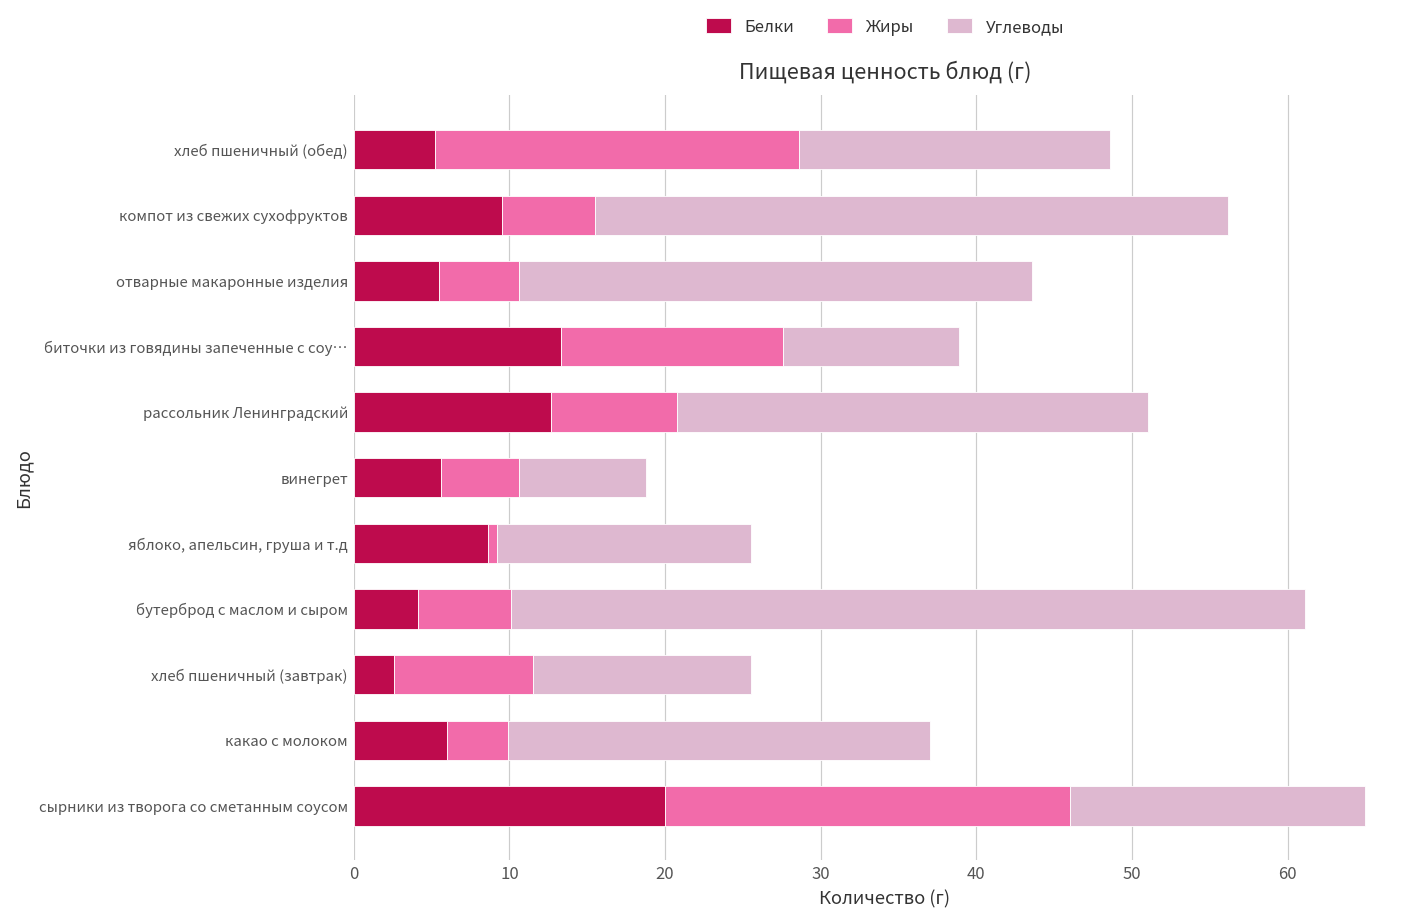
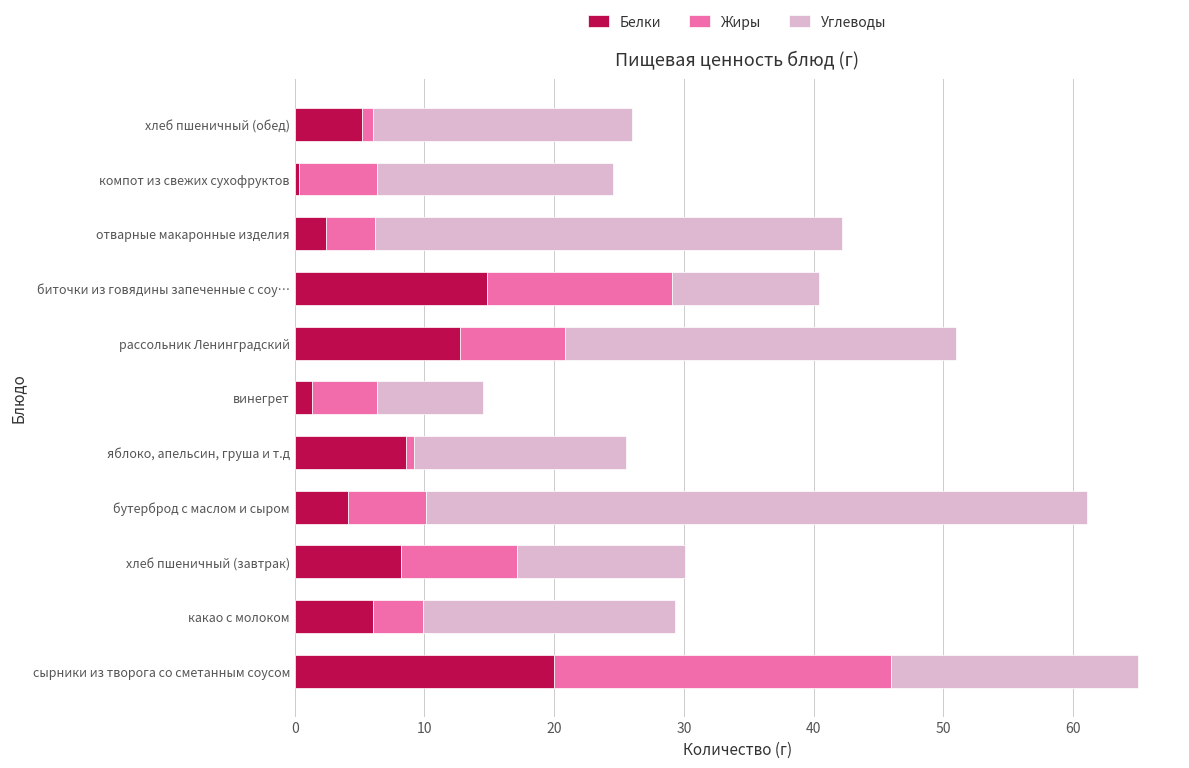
  {
    "Белки": {
      "хлеб пшеничный (обед)": 5.2,
-     "компот из свежих сухофруктов": 9.5,
-     "отварные макаронные изделия": 5.5,
-     "биточки из говядины запеченные с соу…": 13.3,
+     "компот из свежих сухофруктов": 0.3,
+     "отварные макаронные изделия": 2.4,
+     "биточки из говядины запеченные с соу…": 14.8,
      "рассольник Ленинградский": 12.7,
-     "винегрет": 5.6,
+     "винегрет": 1.3,
      "яблоко, апельсин, груша и т.д": 8.6,
      "бутерброд с маслом и сыром": 4.1,
-     "хлеб пшеничный (завтрак)": 2.6,
+     "хлеб пшеничный (завтрак)": 8.2,
      "какао с молоком": 6.0,
      "сырники из творога со сметанным соусом": 20.0
    },
    "Жиры": {
-     "хлеб пшеничный (обед)": 23.4,
+     "хлеб пшеничный (обед)": 0.8,
      "компот из свежих сухофруктов": 6.0,
-     "отварные макаронные изделия": 5.1,
+     "отварные макаронные изделия": 3.8,
      "биточки из говядины запеченные с соу…": 14.3,
      "рассольник Ленинградский": 8.1,
      "винегрет": 5.0,
      "яблоко, апельсин, груша и т.д": 0.6,
      "бутерброд с маслом и сыром": 6.0,
      "хлеб пшеничный (завтрак)": 8.9,
      "какао с молоком": 3.9,
      "сырники из творога со сметанным соусом": 26.0
    },
    "Углеводы": {
      "хлеб пшеничный (обед)": 20.0,
-     "компот из свежих сухофруктов": 40.7,
-     "отварные макаронные изделия": 33,
+     "компот из свежих сухофруктов": 18.2,
+     "отварные макаронные изделия": 36,
      "биточки из говядины запеченные с соу…": 11.3,
      "рассольник Ленинградский": 30.2,
      "винегрет": 8.2,
      "яблоко, апельсин, груша и т.д": 16.3,
      "бутерброд с маслом и сыром": 51.0,
-     "хлеб пшеничный (завтрак)": 14,
-     "какао с молоком": 27.1,
+     "хлеб пшеничный (завтрак)": 13,
+     "какао с молоком": 19.4,
      "сырники из творога со сметанным соусом": 19.0
    }
  }
